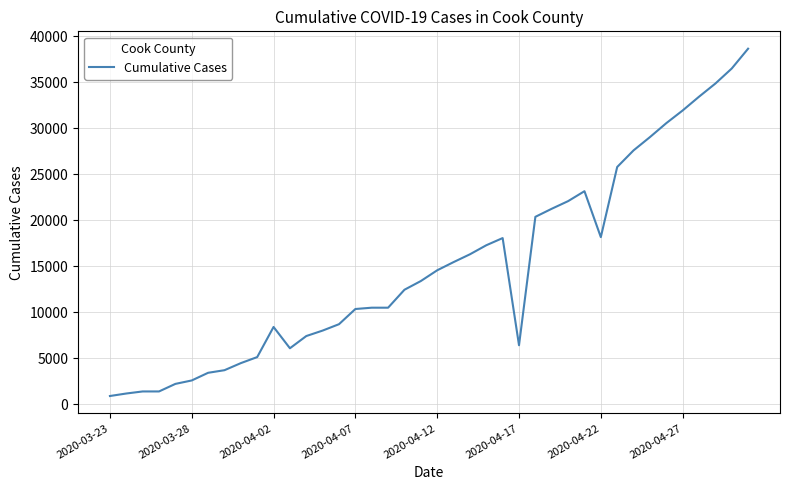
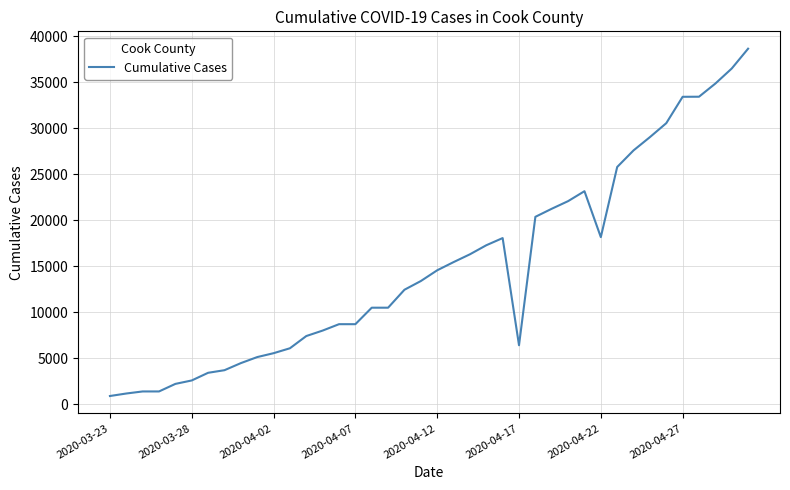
  {
    "2020-03-23": 1000,
    "2020-03-28": 3000,
-   "2020-04-02": 8000,
-   "2020-04-07": 10000,
+   "2020-04-02": 6000,
+   "2020-04-07": 9000,
    "2020-04-12": 15000,
    "2020-04-17": 6000,
    "2020-04-22": 18000,
-   "2020-04-27": 32000
+   "2020-04-27": 33000
  }
